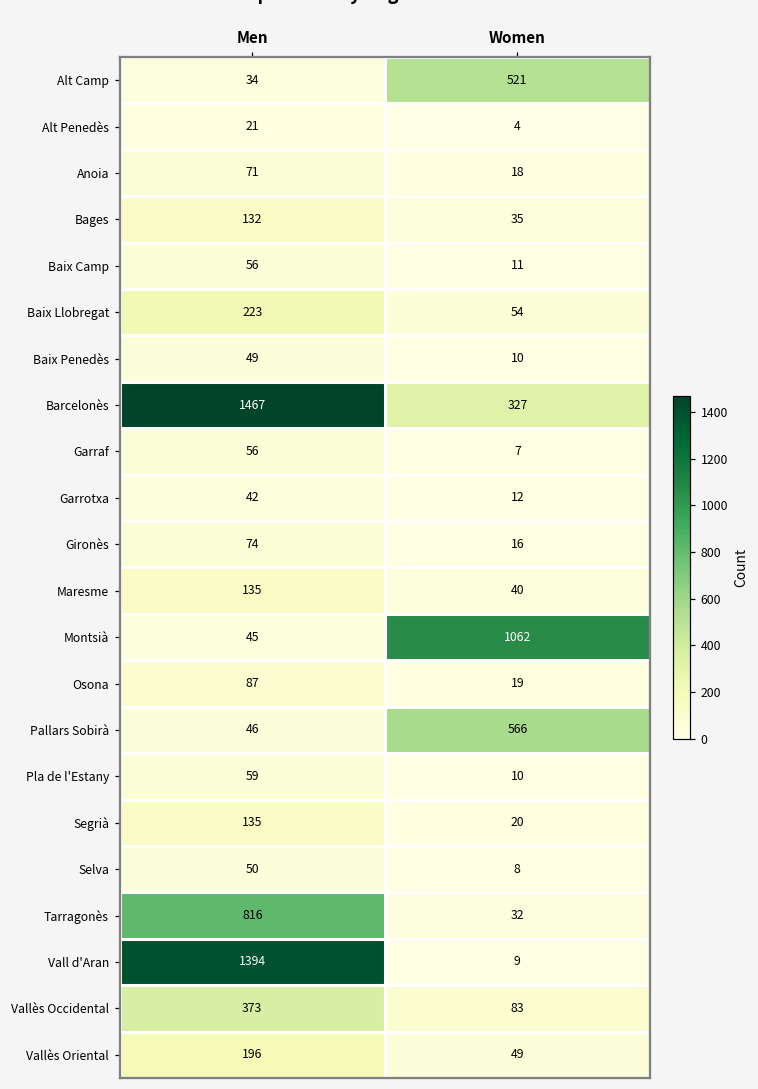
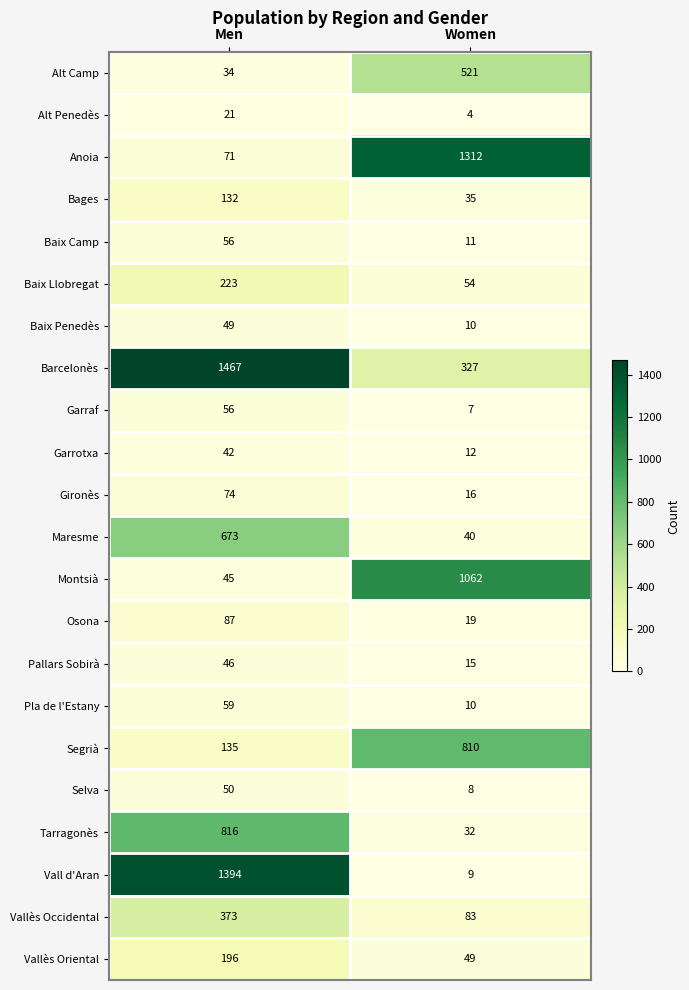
  {
    "Alt Camp": {
      "Men": 34,
      "Women": 521
    },
    "Alt Penedès": {
      "Men": 21,
      "Women": 4
    },
    "Anoia": {
      "Men": 71,
-     "Women": 18
+     "Women": 1312
    },
    "Bages": {
      "Men": 132,
      "Women": 35
    },
    "Baix Camp": {
      "Men": 56,
      "Women": 11
    },
    "Baix Llobregat": {
      "Men": 223,
      "Women": 54
    },
    "Baix Penedès": {
      "Men": 49,
      "Women": 10
    },
    "Barcelonès": {
      "Men": 1467,
      "Women": 327
    },
    "Garraf": {
      "Men": 56,
      "Women": 7
    },
    "Garrotxa": {
      "Men": 42,
      "Women": 12
    },
    "Gironès": {
      "Men": 74,
      "Women": 16
    },
    "Maresme": {
-     "Men": 135,
+     "Men": 673,
      "Women": 40
    },
    "Montsià": {
      "Men": 45,
      "Women": 1062
    },
    "Osona": {
      "Men": 87,
      "Women": 19
    },
    "Pallars Sobirà": {
      "Men": 46,
-     "Women": 566
+     "Women": 15
    },
    "Pla de l'Estany": {
      "Men": 59,
      "Women": 10
    },
    "Segrià": {
      "Men": 135,
-     "Women": 20
+     "Women": 810
    },
    "Selva": {
      "Men": 50,
      "Women": 8
    },
    "Tarragonès": {
      "Men": 816,
      "Women": 32
    },
    "Vall d'Aran": {
      "Men": 1394,
      "Women": 9
    },
    "Vallès Occidental": {
      "Men": 373,
      "Women": 83
    },
    "Vallès Oriental": {
      "Men": 196,
      "Women": 49
    }
  }
